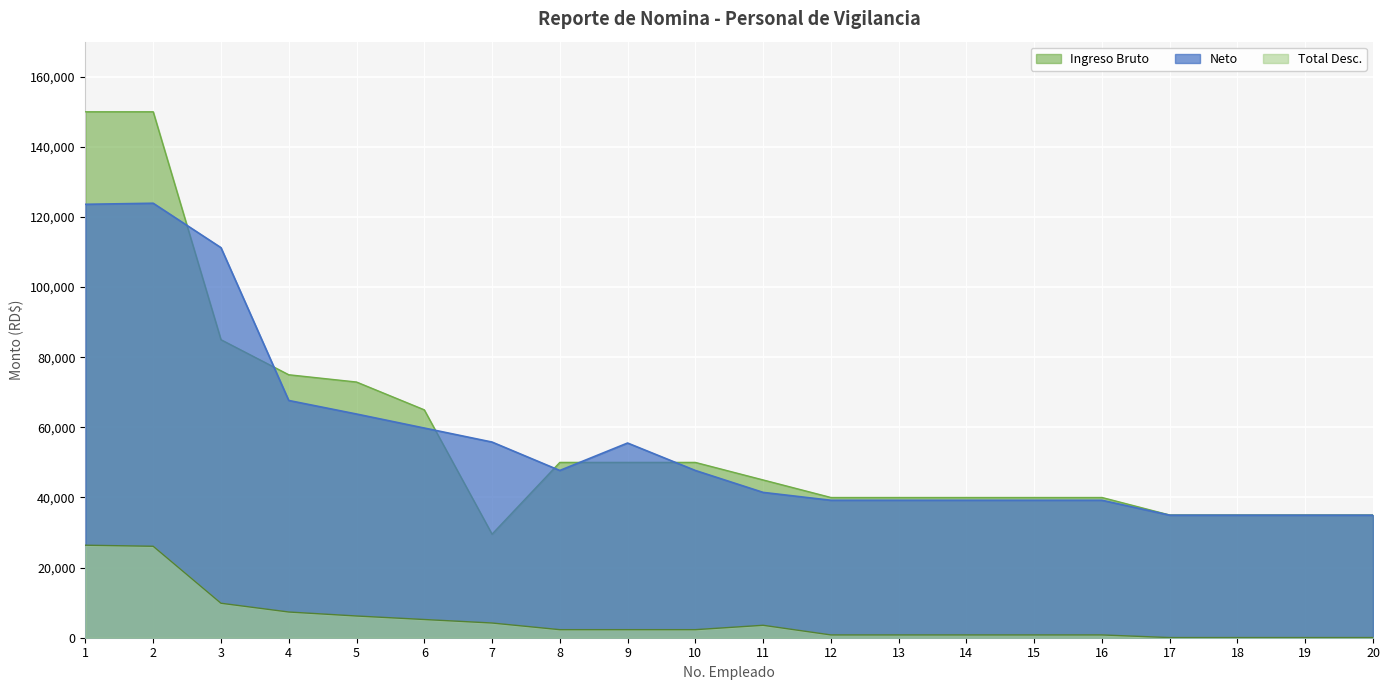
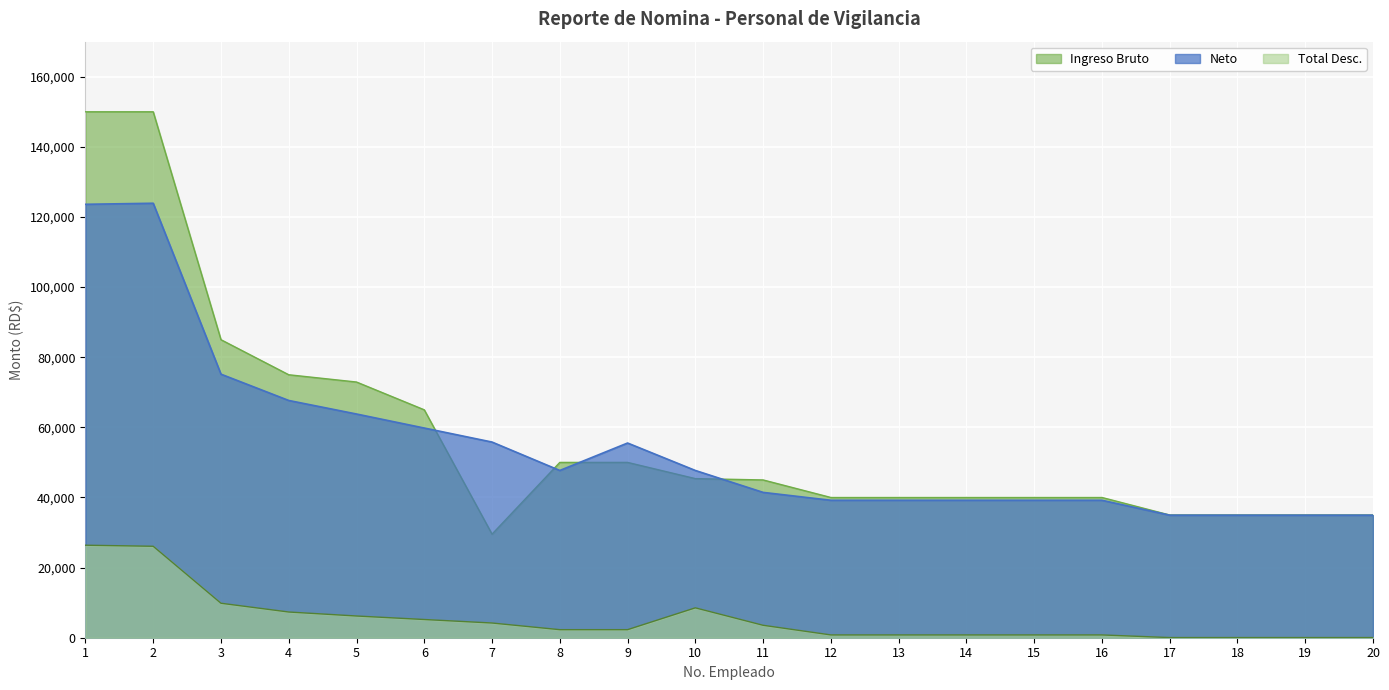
  {
    "Ingreso Bruto": {
      "1": "150,000",
      "2": "150,000",
      "3": "85,000",
      "4": "75,000",
      "5": "73,000",
      "6": "65,000",
      "7": "30,000",
      "8": "50,000",
      "9": "50,000",
-     "10": "50,000",
+     "10": "45,000",
      "11": "45,000",
      "12": "40,000",
      "13": "40,000",
      "14": "40,000",
      "15": "40,000",
      "16": "40,000"
    },
    "Neto": {
      "1": "124,000",
      "2": "124,000",
-     "3": "111,000",
+     "3": "75,000",
      "4": "68,000",
      "5": "64,000",
      "6": "60,000",
      "7": "56,000",
      "8": "48,000",
      "9": "56,000",
      "10": "48,000",
      "11": "41,000",
      "12": "39,000",
      "13": "39,000",
      "14": "39,000",
      "15": "39,000",
      "16": "39,000"
    },
    "Total Desc.": {
      "1": "26,000",
      "2": "26,000",
      "3": "10,000",
      "4": "7,000",
      "5": "6,000",
      "6": "5,000",
      "7": "4,000",
      "8": "2,000",
      "9": "2,000",
-     "10": "2,000",
+     "10": "9,000",
      "11": "4,000",
      "12": "1,000",
      "13": "1,000",
      "14": "1,000",
      "15": "1,000",
      "16": "1,000",
      "17": "0",
      "18": "0",
      "19": "0",
      "20": "0"
    }
  }
